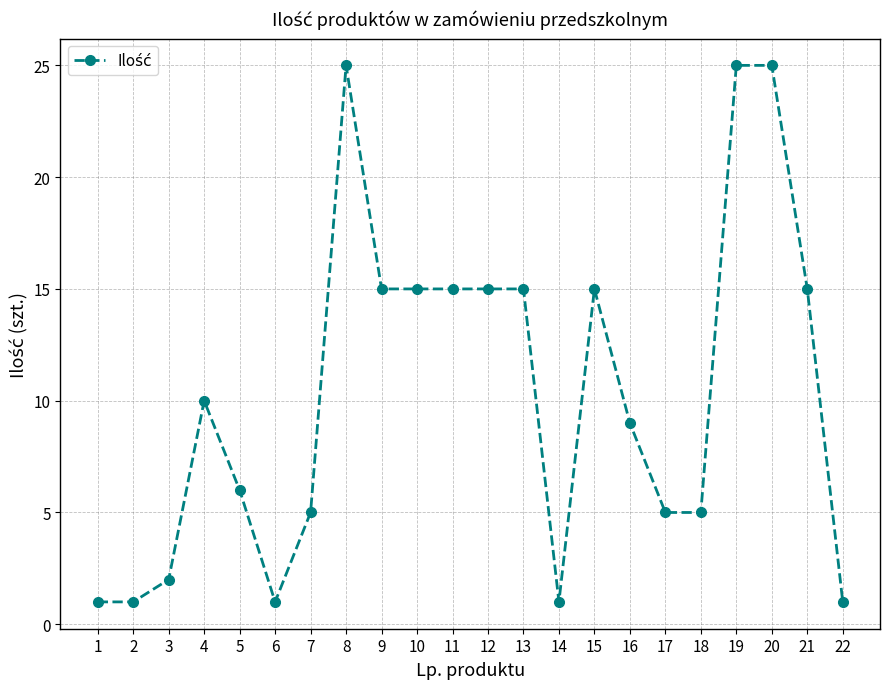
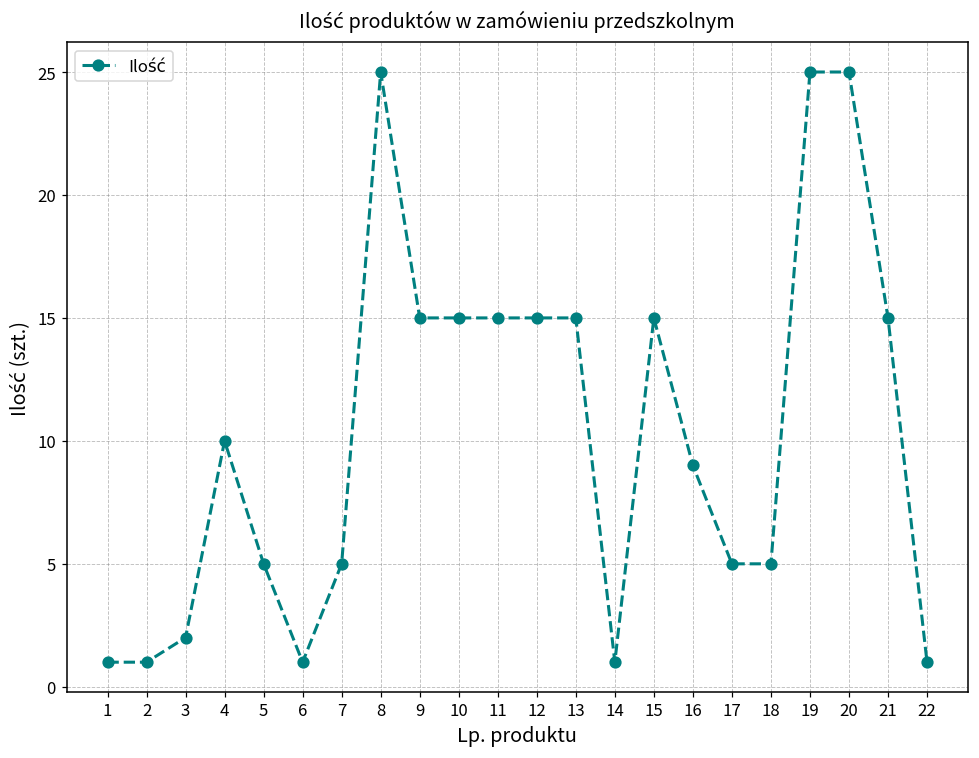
  {
    "1": 1,
    "2": 1,
    "3": 2,
    "4": 10,
-   "5": 6,
+   "5": 5,
    "6": 1,
    "7": 5,
    "8": 25,
    "9": 15,
    "10": 15,
    "11": 15,
    "12": 15,
    "13": 15,
    "14": 1,
    "15": 15,
    "16": 9,
    "17": 5,
    "18": 5,
    "19": 25,
    "20": 25,
    "21": 15,
    "22": 1
  }
